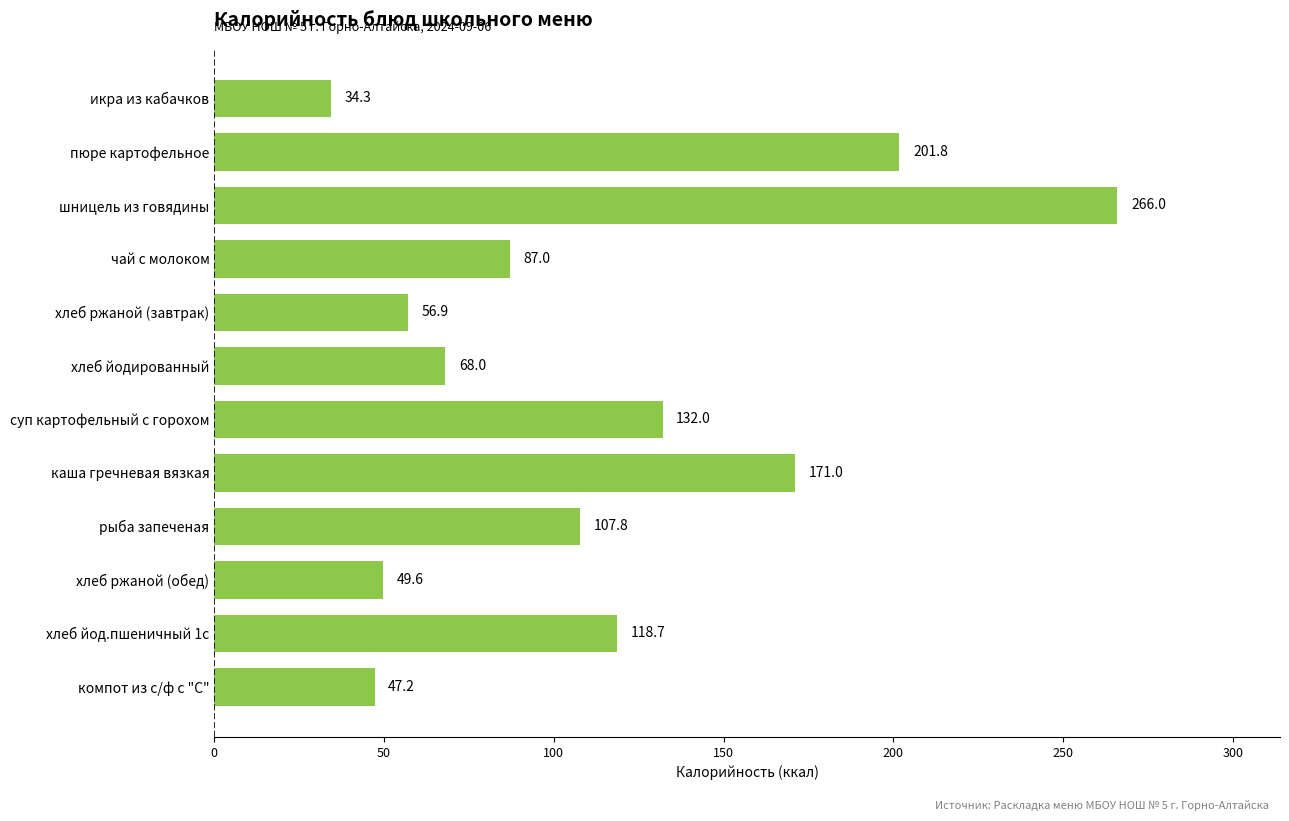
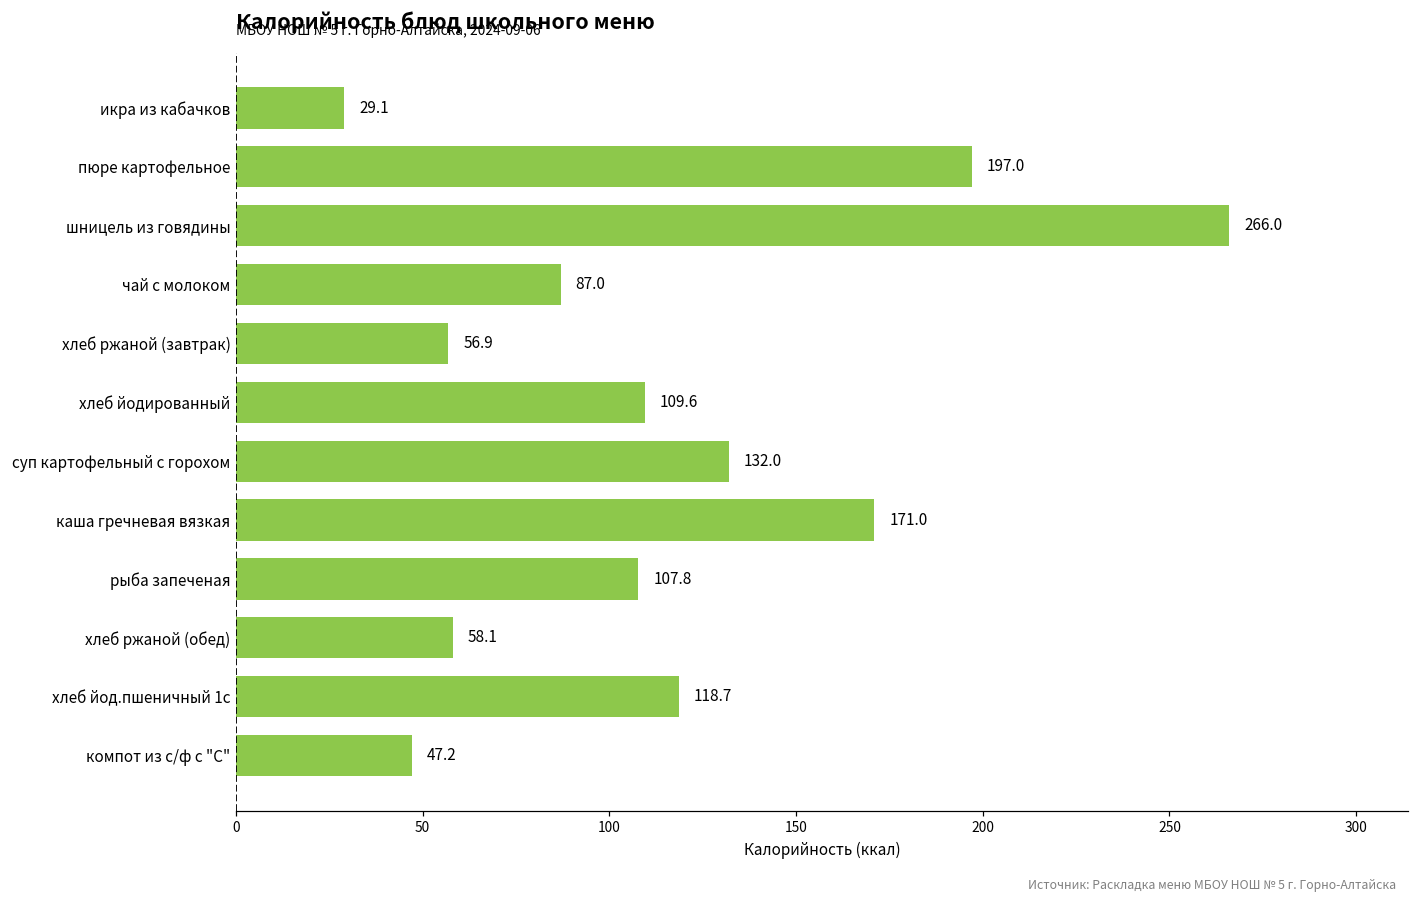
  {
-   "икра из кабачков": 34.3,
-   "пюре картофельное": 201.8,
+   "икра из кабачков": 29.1,
+   "пюре картофельное": 197.0,
    "шницель из говядины": 266.0,
    "чай с молоком": 87.0,
    "хлеб ржаной (завтрак)": 56.9,
-   "хлеб йодированный": 68.0,
+   "хлеб йодированный": 109.6,
    "суп картофельный с горохом": 132.0,
    "каша гречневая вязкая": 171.0,
    "рыба запеченая": 107.8,
-   "хлеб ржаной (обед)": 49.6,
+   "хлеб ржаной (обед)": 58.1,
    "хлеб йод.пшеничный 1с": 118.7,
    "компот из с/ф с \"С\"": 47.2
  }
